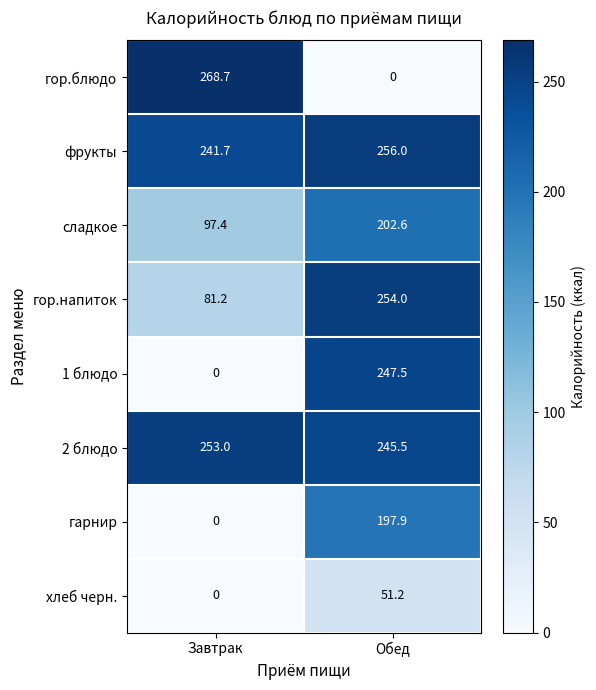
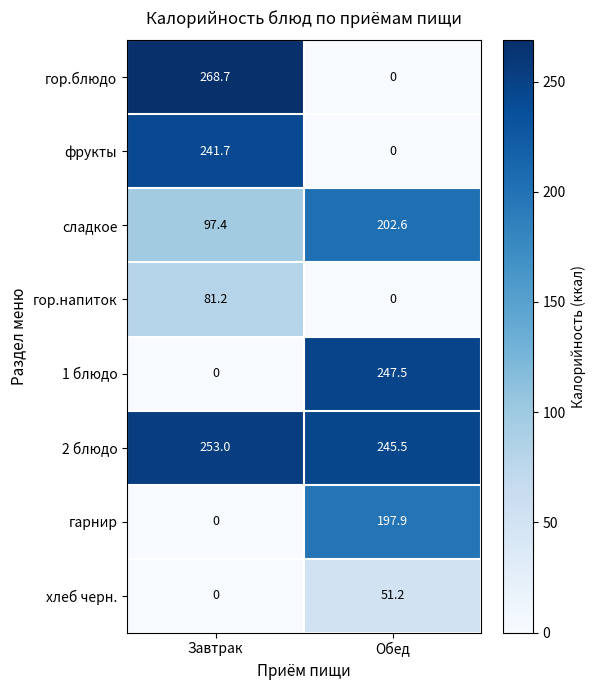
  {
    "гор.блюдо": {
      "Завтрак": 268.7,
      "Обед": 0
    },
    "фрукты": {
      "Завтрак": 241.7,
-     "Обед": 256.0
+     "Обед": 0
    },
    "сладкое": {
      "Завтрак": 97.4,
      "Обед": 202.6
    },
    "гор.напиток": {
      "Завтрак": 81.2,
-     "Обед": 254.0
+     "Обед": 0
    },
    "1 блюдо": {
      "Завтрак": 0,
      "Обед": 247.5
    },
    "2 блюдо": {
      "Завтрак": 253.0,
      "Обед": 245.5
    },
    "гарнир": {
      "Завтрак": 0,
      "Обед": 197.9
    },
    "хлеб черн.": {
      "Завтрак": 0,
      "Обед": 51.2
    }
  }
